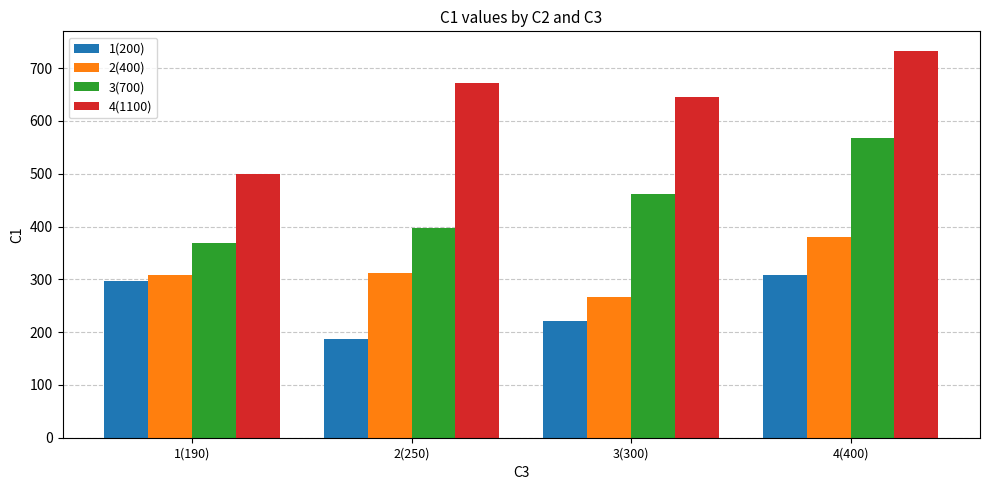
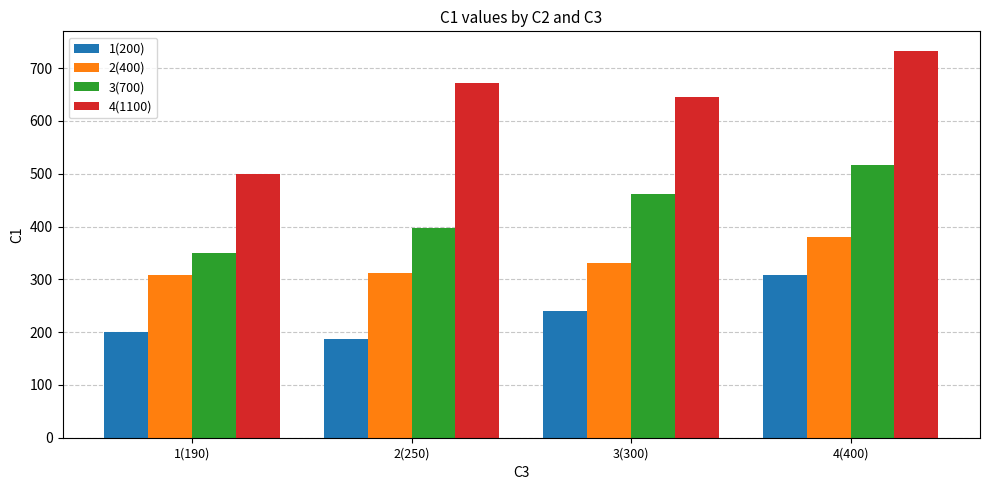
  {
    "1(200)": {
-     "1(190)": 300,
+     "1(190)": 200,
      "2(250)": 190,
-     "3(300)": 220,
+     "3(300)": 240,
      "4(400)": 310
    },
    "2(400)": {
      "1(190)": 310,
      "2(250)": 310,
-     "3(300)": 270,
+     "3(300)": 330,
      "4(400)": 380
    },
    "3(700)": {
-     "1(190)": 370,
+     "1(190)": 350,
      "2(250)": 400,
      "3(300)": 460,
-     "4(400)": 570
+     "4(400)": 520
    },
    "4(1100)": {
      "1(190)": 500,
      "2(250)": 670,
      "3(300)": 650,
      "4(400)": 730
    }
  }
